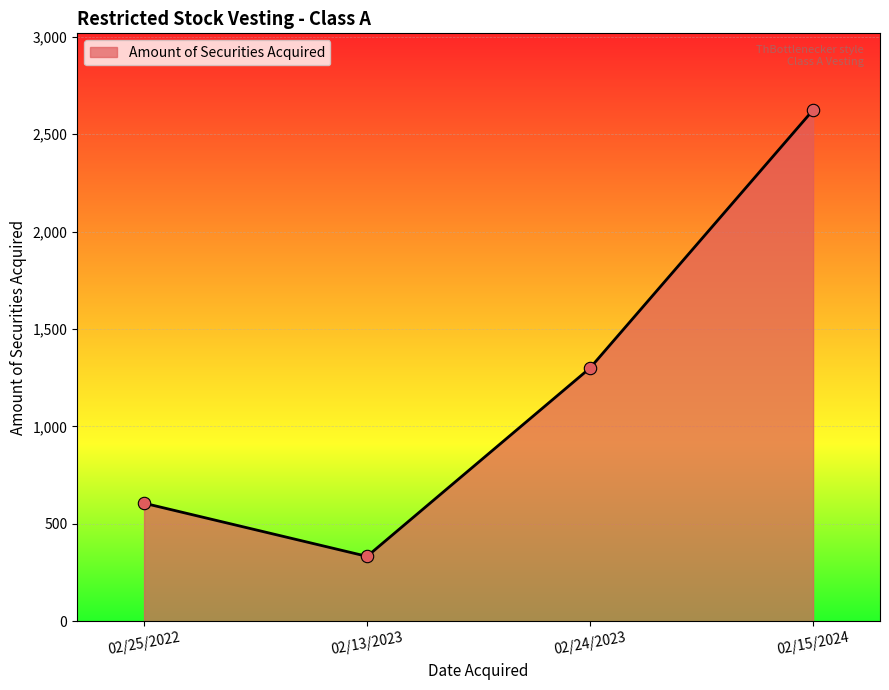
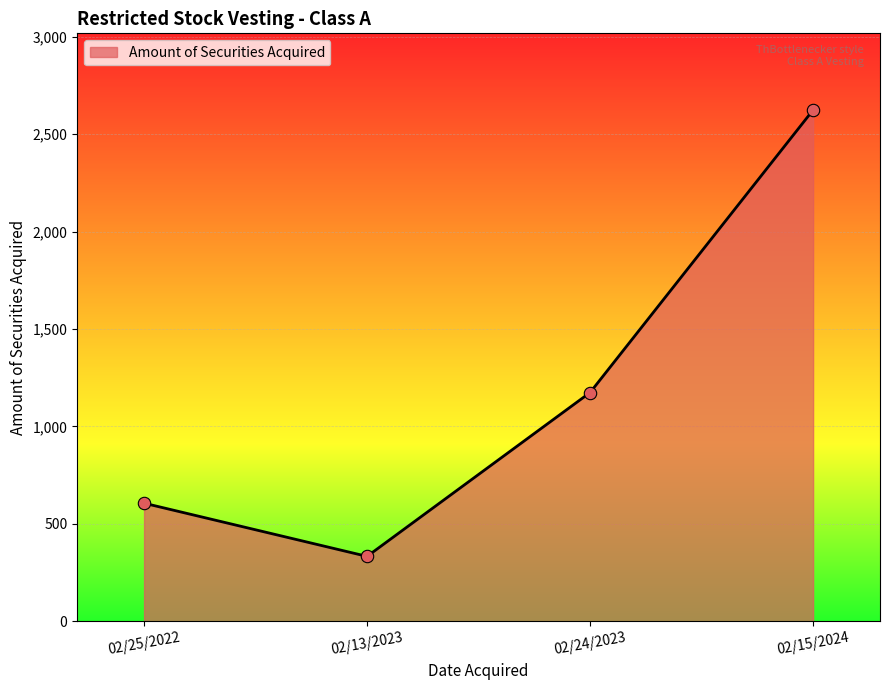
  {
    "02/25/2022": "610",
    "02/13/2023": "330",
-   "02/24/2023": "1,300",
+   "02/24/2023": "1,170",
    "02/15/2024": "2,620"
  }
